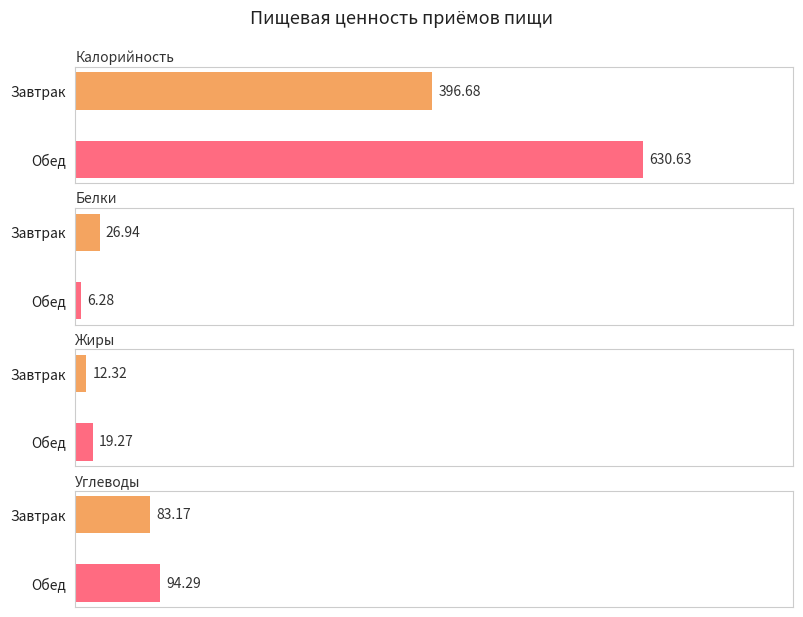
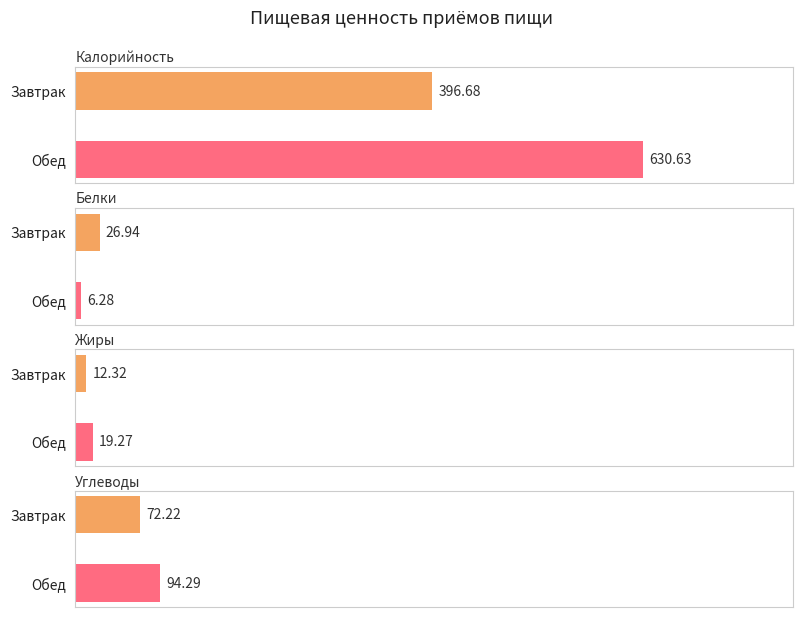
  {
    "Калорийность": {
      "Завтрак": 396.68,
      "Обед": 630.63
    },
    "Белки": {
      "Завтрак": 26.94,
      "Обед": 6.28
    },
    "Жиры": {
      "Завтрак": 12.32,
      "Обед": 19.27
    },
    "Углеводы": {
-     "Завтрак": 83.17,
+     "Завтрак": 72.22,
      "Обед": 94.29
    }
  }
